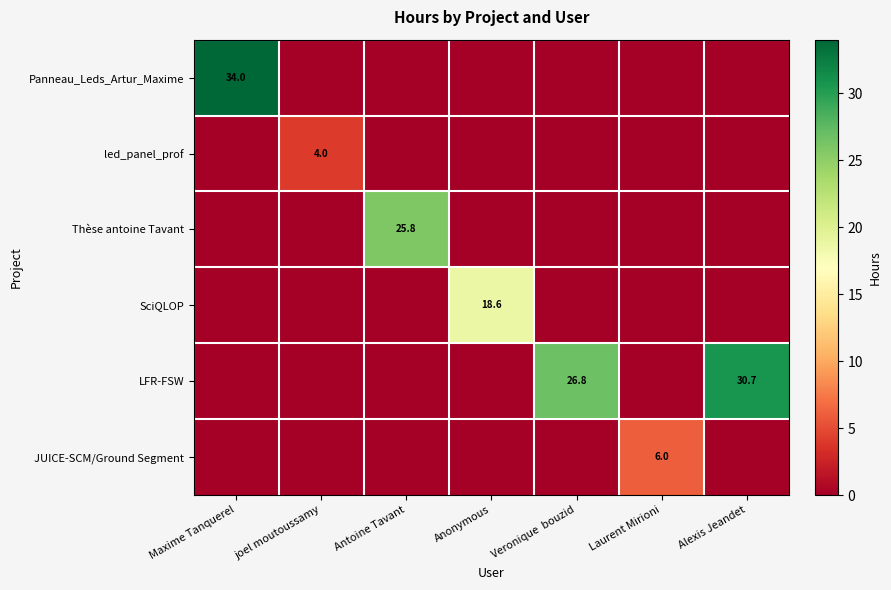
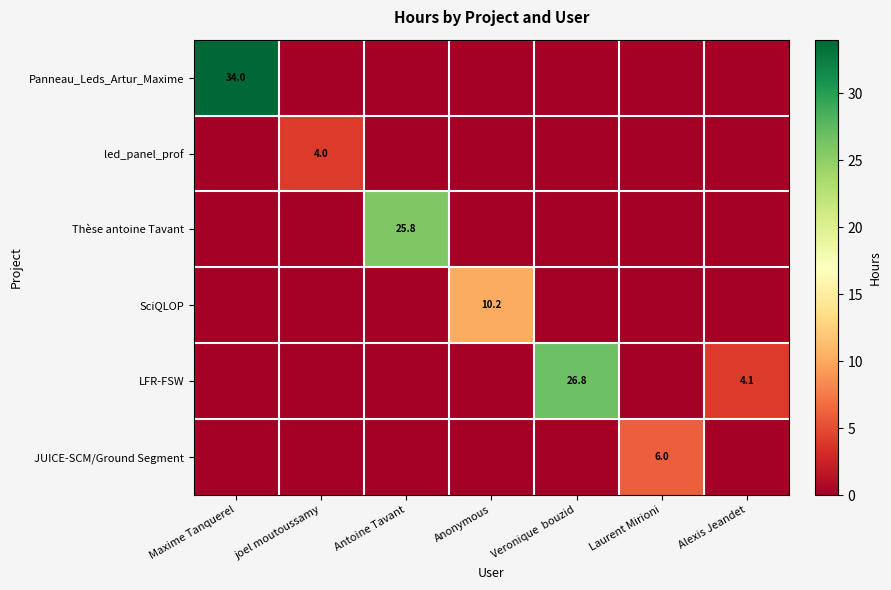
  {
    "Panneau_Leds_Artur_Maxime": {
      "Maxime Tanquerel": 34.0
    },
    "led_panel_prof": {
      "joel moutoussamy": 4.0
    },
    "Thèse antoine Tavant": {
      "Antoine Tavant": 25.8
    },
    "SciQLOP": {
-     "Anonymous": 18.6
+     "Anonymous": 10.2
    },
    "LFR-FSW": {
      "Veronique bouzid": 26.8,
-     "Alexis Jeandet": 30.7
+     "Alexis Jeandet": 4.1
    },
    "JUICE-SCM/Ground Segment": {
      "Laurent Mirioni": 6.0
    }
  }
